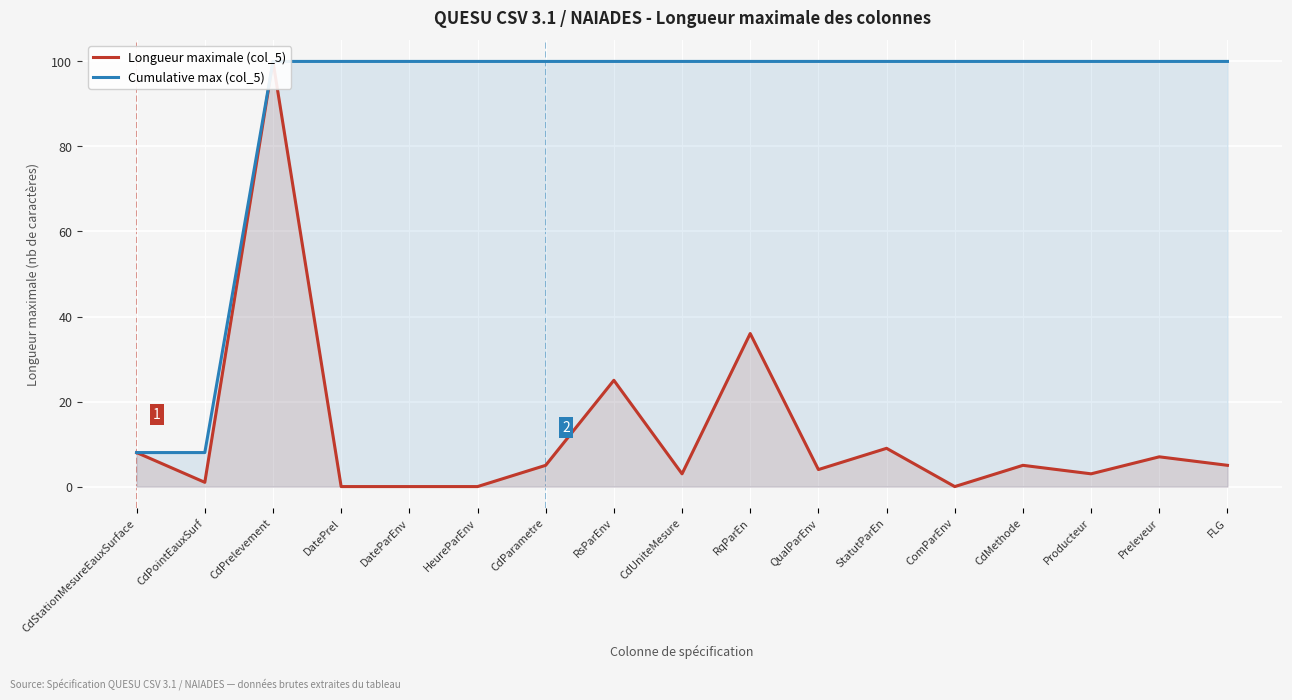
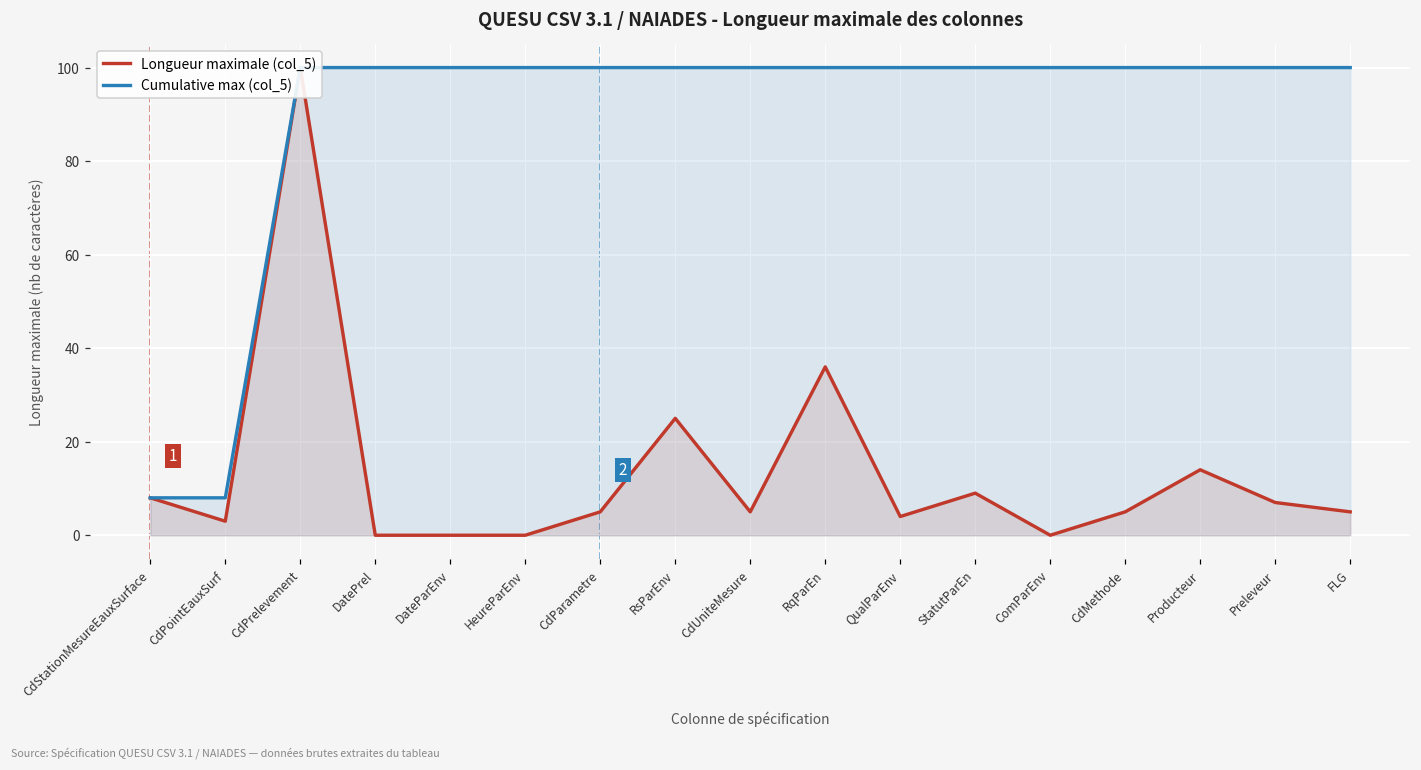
  {
    "Longueur maximale (col_5)": {
-     "CdPointEauxSurf": 1,
+     "CdPointEauxSurf": 3,
      "DatePrel": 0,
      "DateParEnv": 0,
      "HeureParEnv": 0,
      "CdParametre": 5,
      "RsParEnv": 25,
-     "CdUniteMesure": 3,
+     "CdUniteMesure": 5,
      "RqParEn": 36,
      "QualParEnv": 4,
      "StatutParEn": 9,
      "ComParEnv": 0,
      "CdMethode": 5,
-     "Producteur": 3,
+     "Producteur": 14,
      "Preleveur": 7,
      "FLG": 5
    },
    "Cumulative max (col_5)": {
      "CdPointEauxSurf": 8,
      "DatePrel": 100,
      "DateParEnv": 100,
      "HeureParEnv": 100,
      "CdParametre": 100,
      "RsParEnv": 100,
      "CdUniteMesure": 100,
      "RqParEn": 100,
      "QualParEnv": 100,
      "StatutParEn": 100,
      "ComParEnv": 100,
      "CdMethode": 100,
      "Producteur": 100,
      "Preleveur": 100,
      "FLG": 100
    }
  }
